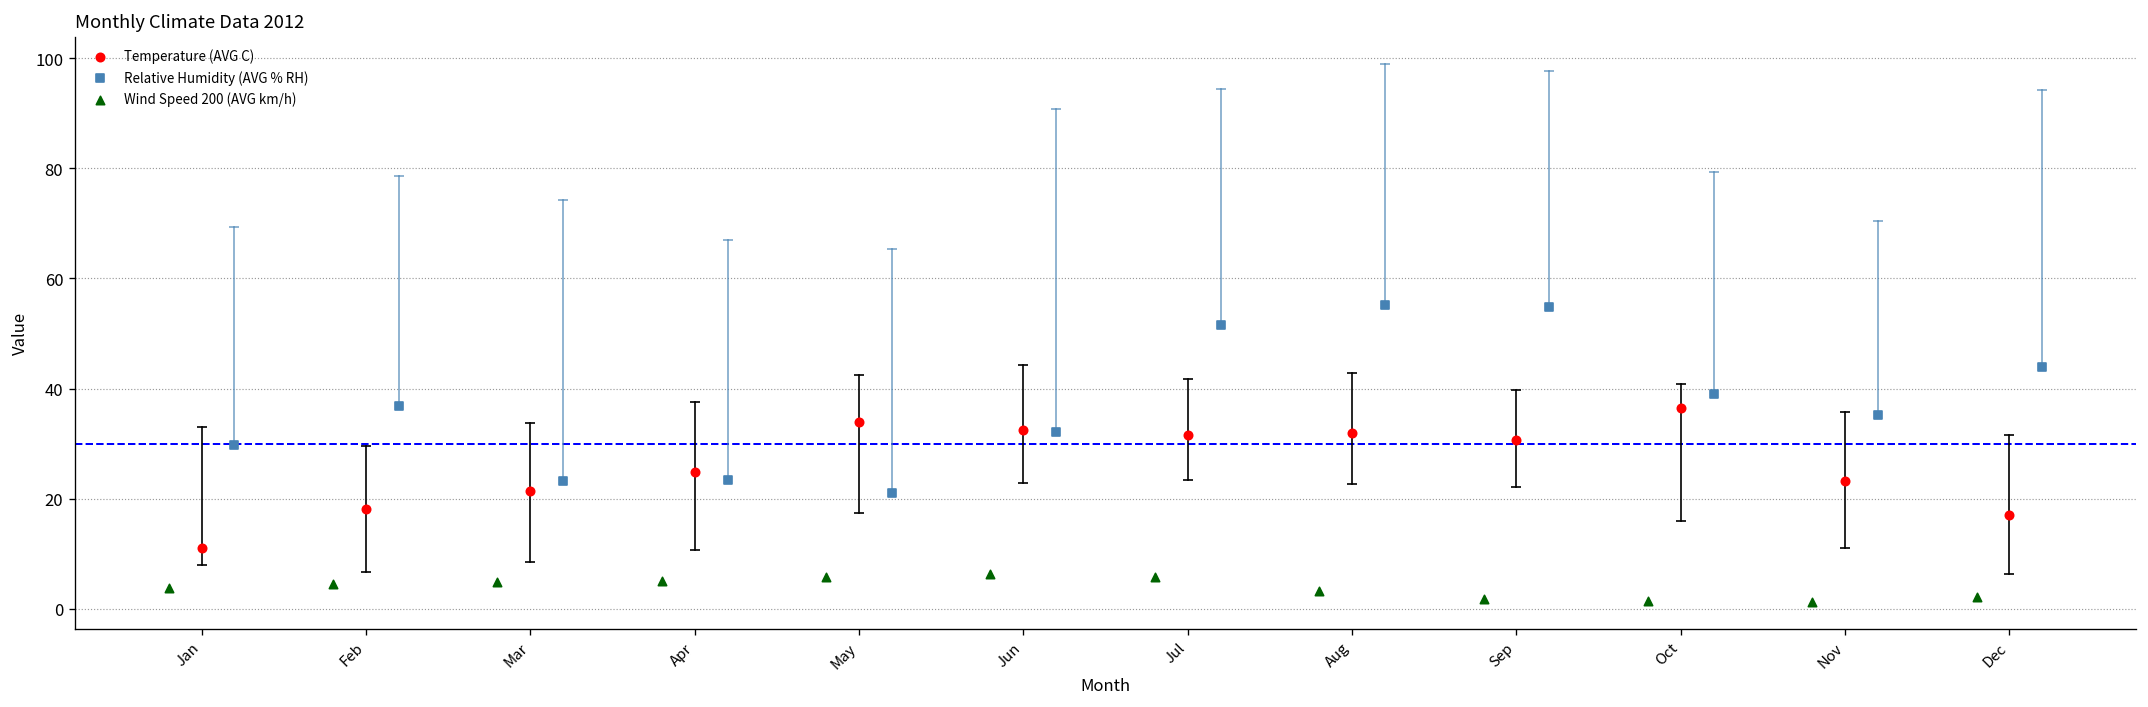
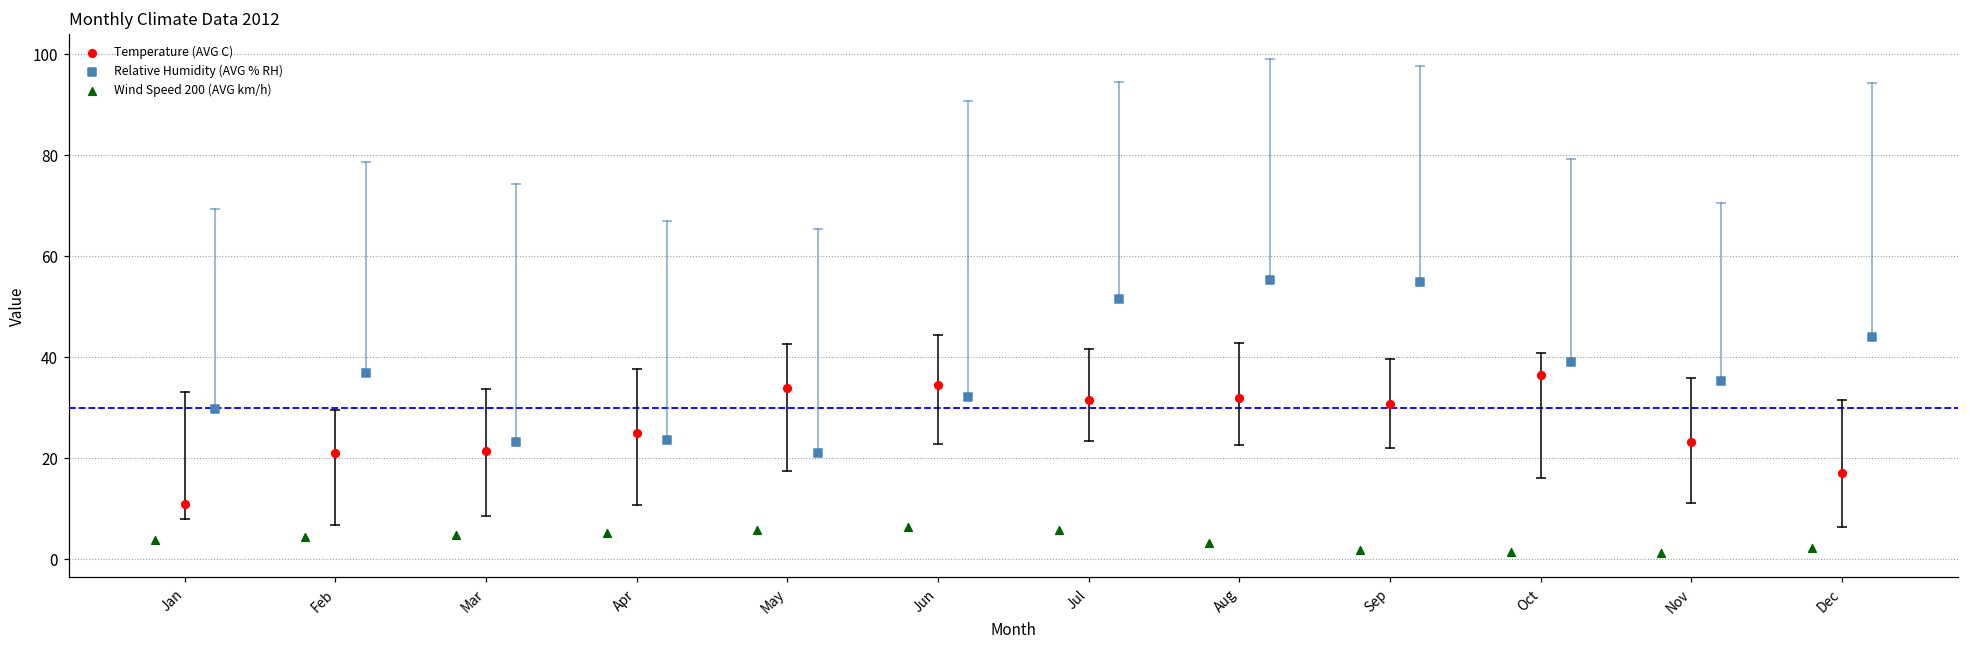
  {
    "Temperature (AVG C)": {
-     "Feb": 18,
-     "Jun": 33
+     "Feb": 21,
+     "Jun": 35
    }
  }
